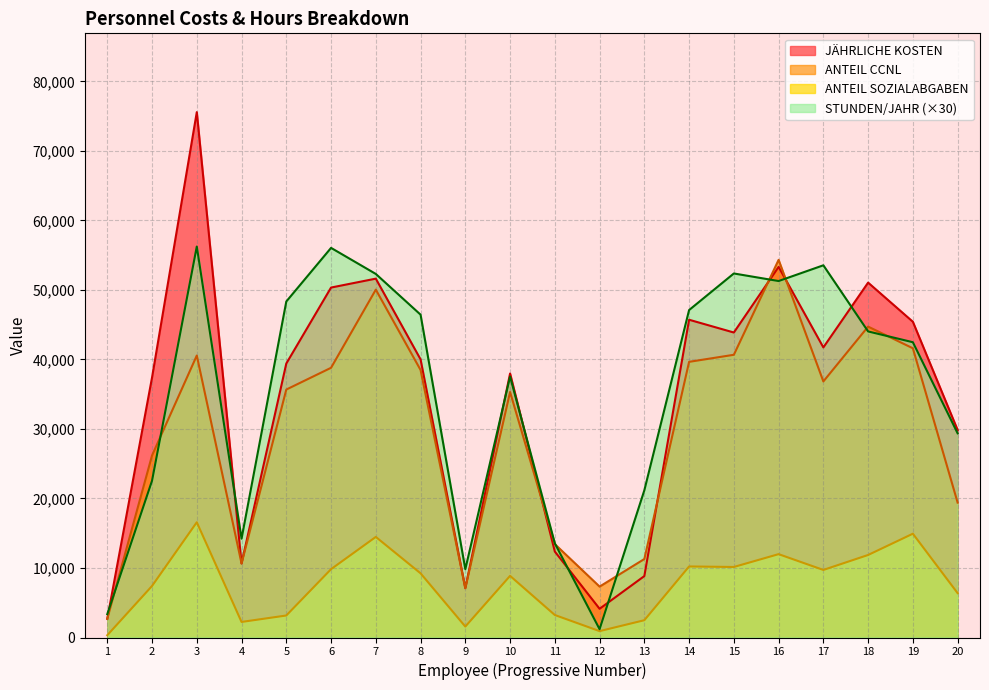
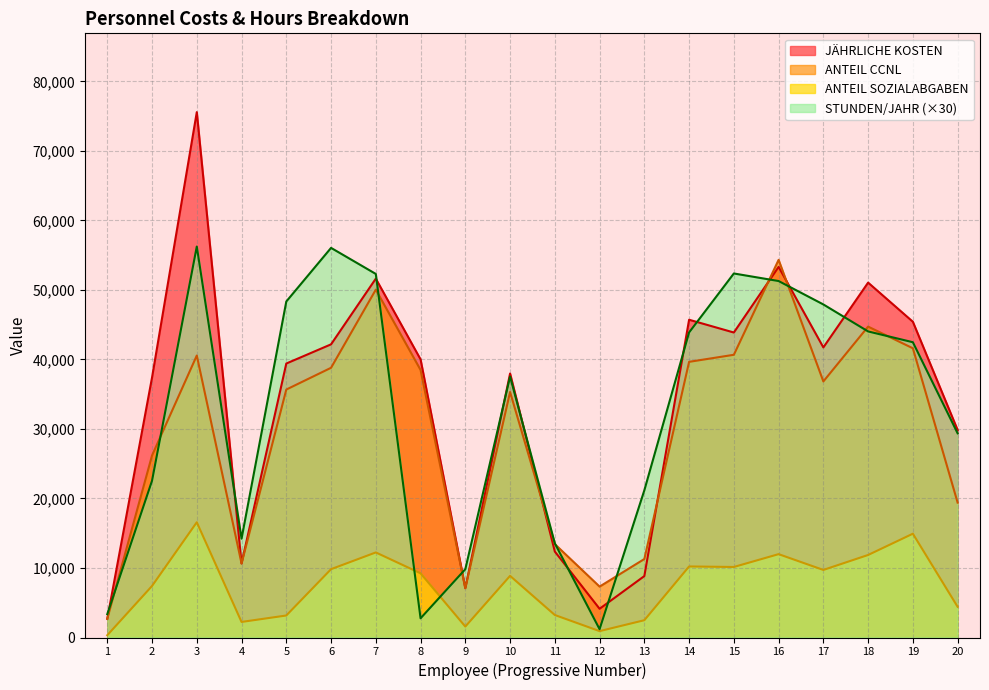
  {
    "JÄHRLICHE KOSTEN": {
      "2": "37,000",
      "3": "76,000",
      "5": "39,000",
-     "6": "50,000",
+     "6": "42,000",
      "7": "52,000",
      "8": "40,000",
      "10": "38,000",
      "11": "12,000",
      "12": "4,000",
      "13": "9,000",
      "14": "46,000",
      "15": "44,000",
      "16": "53,000",
      "17": "42,000",
      "18": "51,000",
      "19": "45,000",
      "20": "30,000"
    },
    "ANTEIL CCNL": {
      "2": "26,000",
      "3": "41,000",
      "5": "36,000",
      "6": "39,000",
      "7": "50,000",
      "8": "38,000",
      "10": "35,000",
      "12": "7,000",
      "13": "11,000",
      "14": "40,000",
      "15": "41,000",
      "16": "54,000",
      "17": "37,000",
      "18": "45,000",
      "19": "42,000",
      "20": "19,000"
    },
    "ANTEIL SOZIALABGABEN": {
      "1": "0",
      "2": "7,000",
      "3": "17,000",
      "4": "2,000",
      "5": "3,000",
      "6": "10,000",
-     "7": "14,000",
+     "7": "12,000",
      "8": "9,000",
      "9": "2,000",
      "10": "9,000",
      "11": "3,000",
      "13": "2,000",
      "14": "10,000",
      "15": "10,000",
      "16": "12,000",
      "17": "10,000",
      "18": "12,000",
      "19": "15,000",
-     "20": "6,000"
+     "20": "4,000"
    },
    "STUNDEN/JAHR (×30)": {
      "1": "3,000",
      "2": "23,000",
      "3": "56,000",
      "4": "14,000",
      "5": "48,000",
      "6": "56,000",
      "7": "52,000",
-     "8": "46,000",
+     "8": "3,000",
      "9": "10,000",
      "10": "38,000",
      "13": "21,000",
-     "14": "47,000",
+     "14": "44,000",
      "15": "52,000",
      "16": "51,000",
-     "17": "54,000",
+     "17": "48,000",
      "18": "44,000",
      "19": "42,000",
      "20": "29,000"
    }
  }
